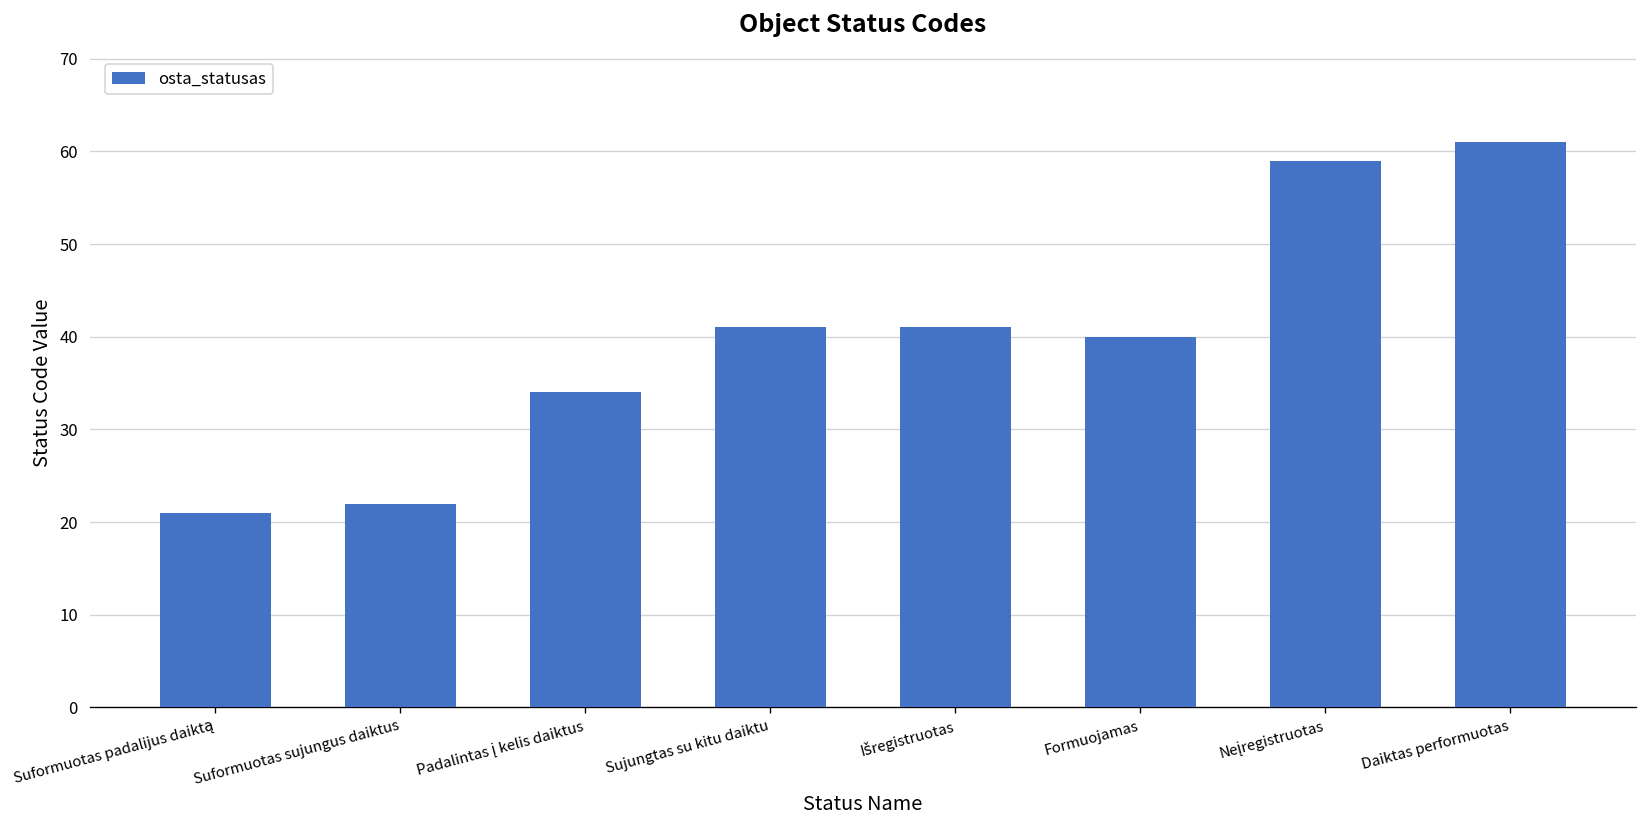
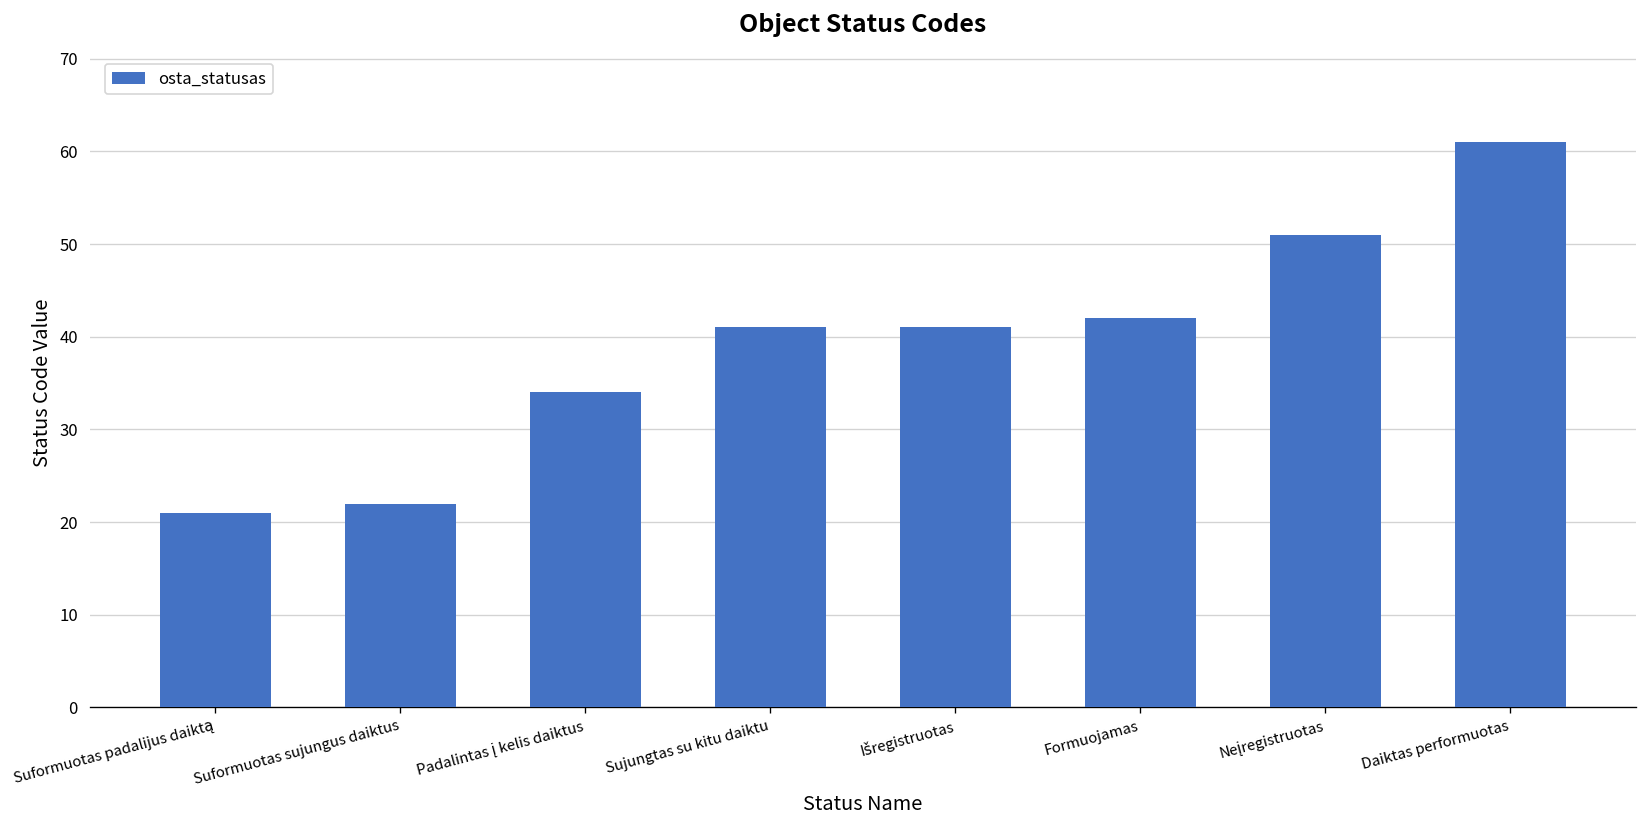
  {
    "Suformuotas padalijus daiktą": 21,
    "Suformuotas sujungus daiktus": 22,
    "Padalintas į kelis daiktus": 34,
    "Sujungtas su kitu daiktu": 41,
    "Išregistruotas": 41,
-   "Formuojamas": 40,
-   "Neįregistruotas": 59,
+   "Formuojamas": 42,
+   "Neįregistruotas": 51,
    "Daiktas performuotas": 61
  }
